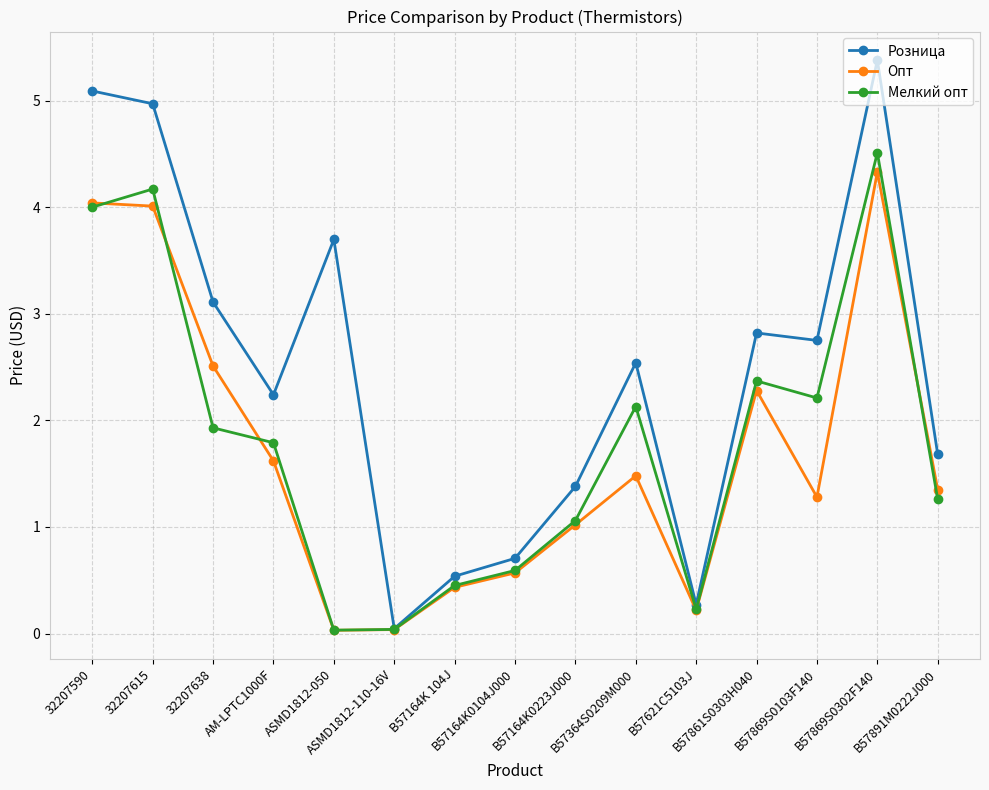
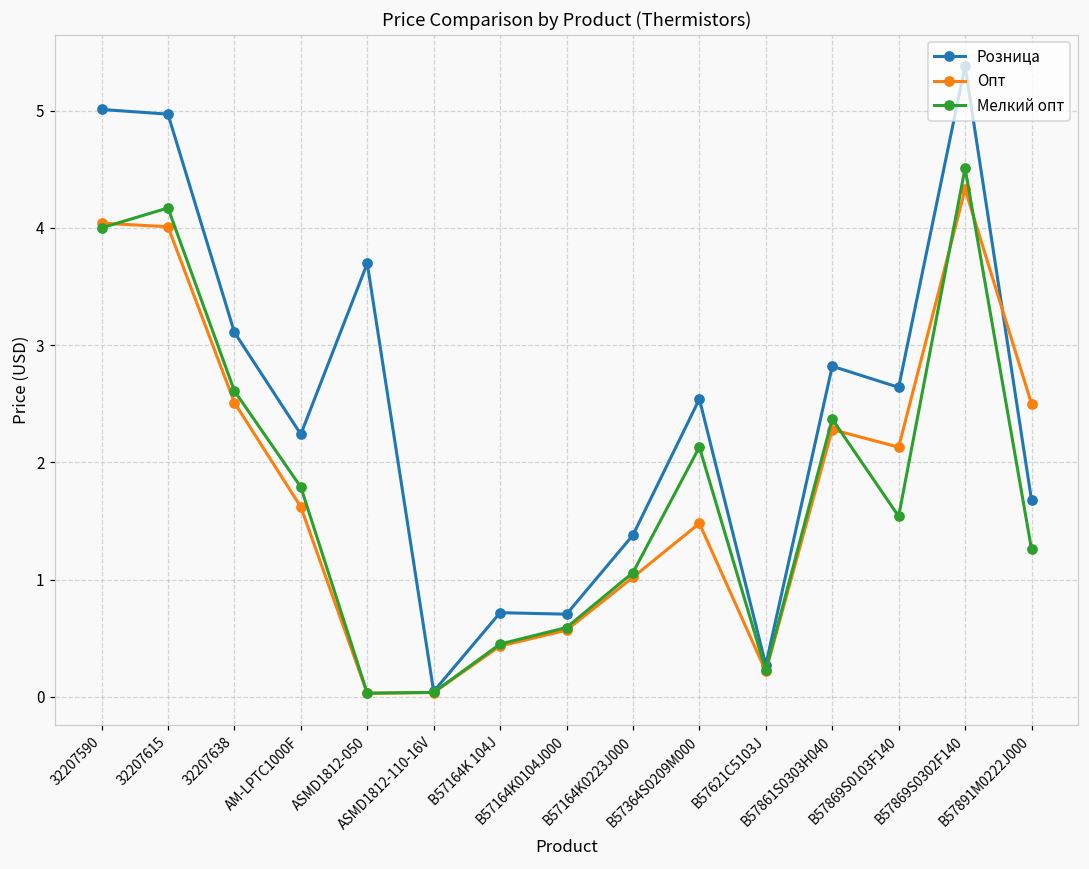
  {
    "Розница": {
-     "32207590": 5.09,
+     "32207590": 5.01,
      "32207615": 4.97,
      "32207638": 3.11,
      "AM-LPTC1000F": 2.24,
      "ASMD1812-050": 3.70,
-     "B57164K 104J": 0.54,
+     "B57164K 104J": 0.72,
      "B57164K0104J000": 0.71,
      "B57164K0223J000": 1.38,
      "B57364S0209M000": 2.54,
      "B57621C5103J": 0.27,
      "B57861S0303H040": 2.82,
-     "B57869S0103F140": 2.75,
+     "B57869S0103F140": 2.64,
      "B57891M0222J000": 1.68
    },
    "Опт": {
      "32207590": 4.04,
      "32207615": 4.01,
      "32207638": 2.51,
      "AM-LPTC1000F": 1.62,
      "B57164K0223J000": 1.02,
      "B57364S0209M000": 1.48,
      "B57861S0303H040": 2.28,
-     "B57869S0103F140": 1.28,
+     "B57869S0103F140": 2.13,
      "B57869S0302F140": 4.33,
-     "B57891M0222J000": 1.35
+     "B57891M0222J000": 2.50
    },
    "Мелкий опт": {
      "32207590": 4.00,
      "32207615": 4.17,
-     "32207638": 1.93,
+     "32207638": 2.61,
      "AM-LPTC1000F": 1.79,
      "B57164K0223J000": 1.06,
      "B57364S0209M000": 2.13,
      "B57861S0303H040": 2.37,
-     "B57869S0103F140": 2.21,
+     "B57869S0103F140": 1.54,
      "B57869S0302F140": 4.51,
      "B57891M0222J000": 1.26
    }
  }
